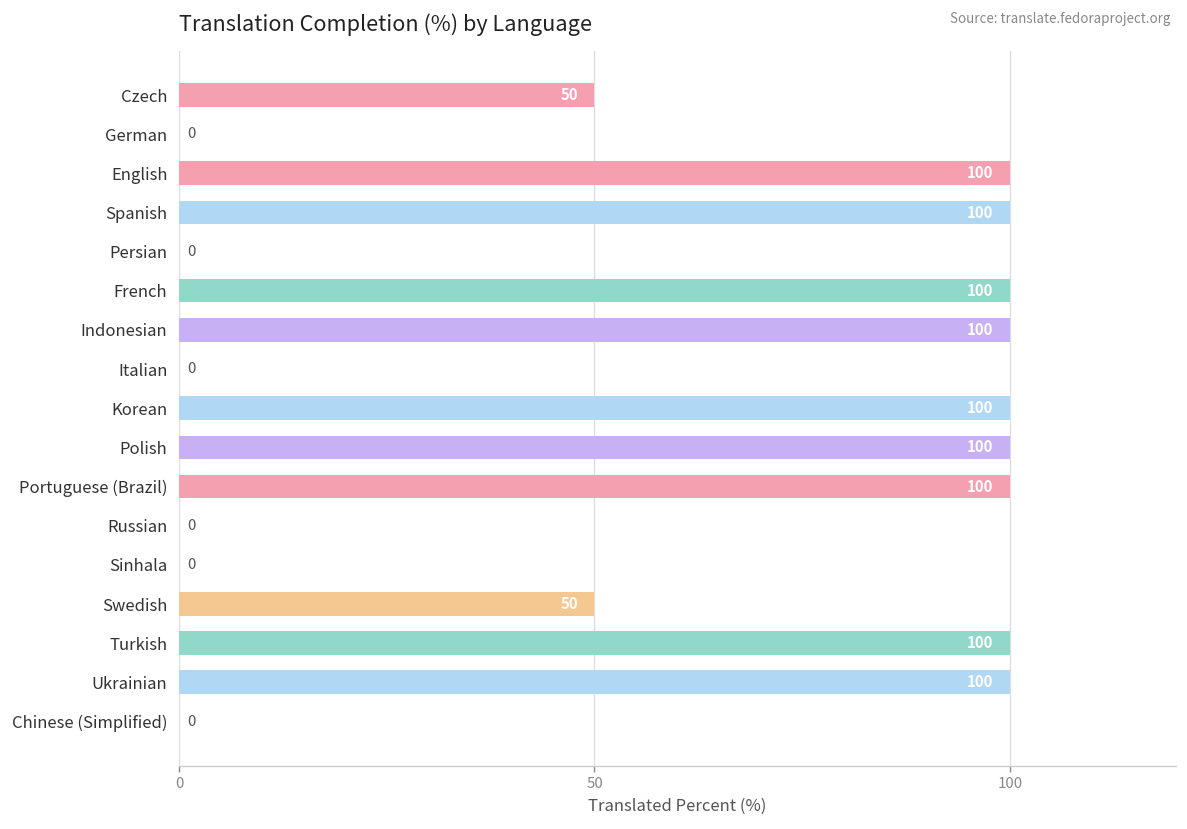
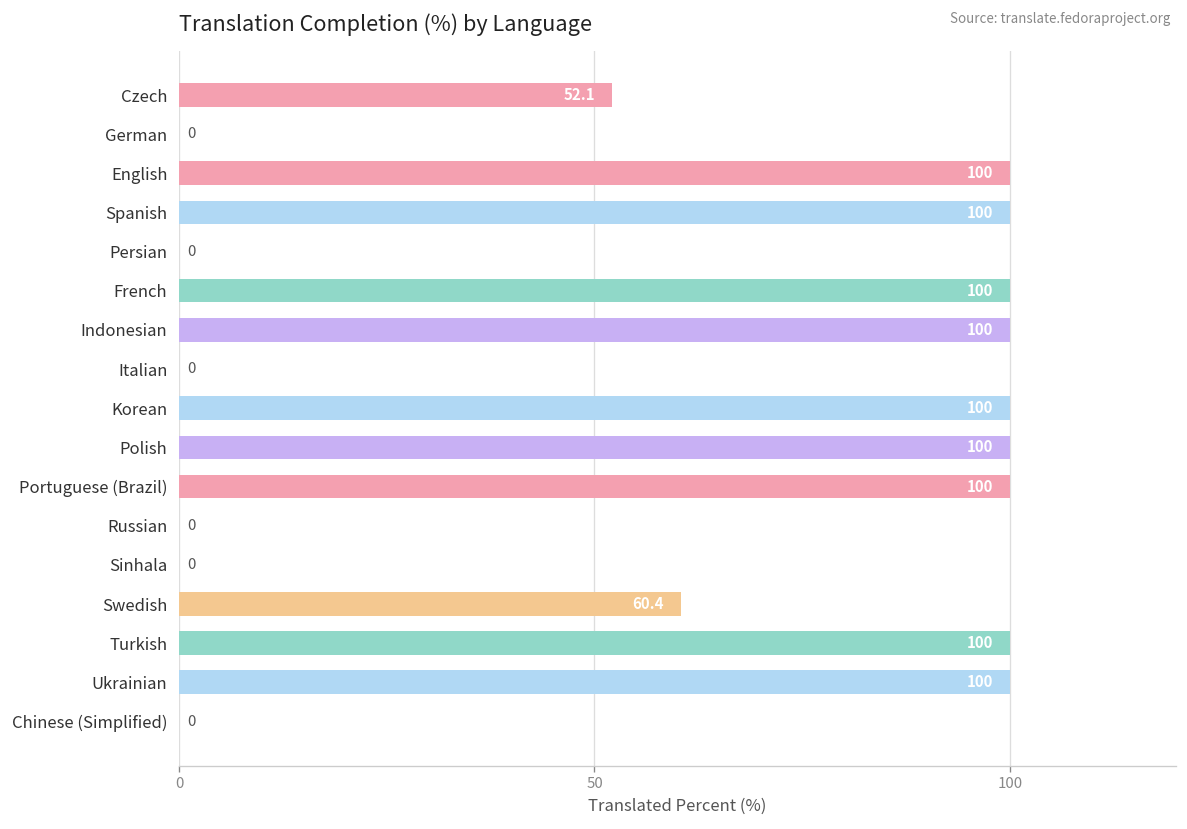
  {
-   "Czech": 50,
+   "Czech": 52.1,
    "German": 0,
    "English": 100,
    "Spanish": 100,
    "Persian": 0,
    "French": 100,
    "Indonesian": 100,
    "Italian": 0,
    "Korean": 100,
    "Polish": 100,
    "Portuguese (Brazil)": 100,
    "Russian": 0,
    "Sinhala": 0,
-   "Swedish": 50,
+   "Swedish": 60.4,
    "Turkish": 100,
    "Ukrainian": 100,
    "Chinese (Simplified)": 0
  }
